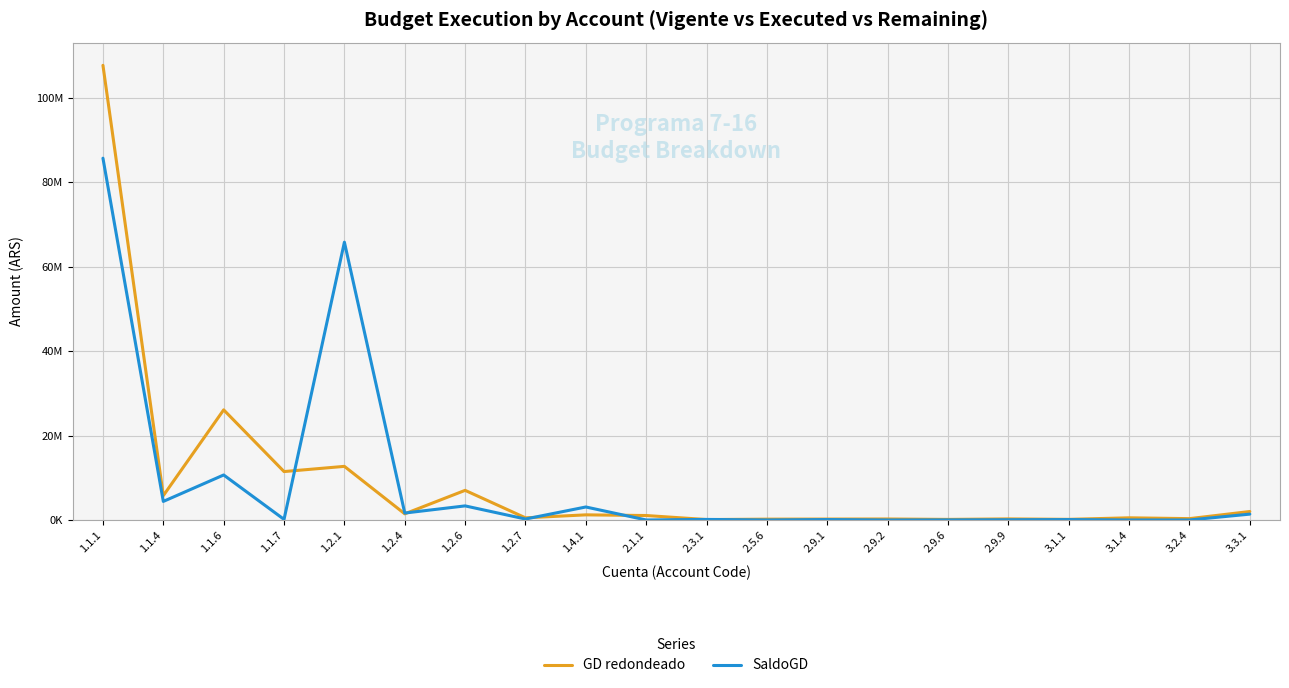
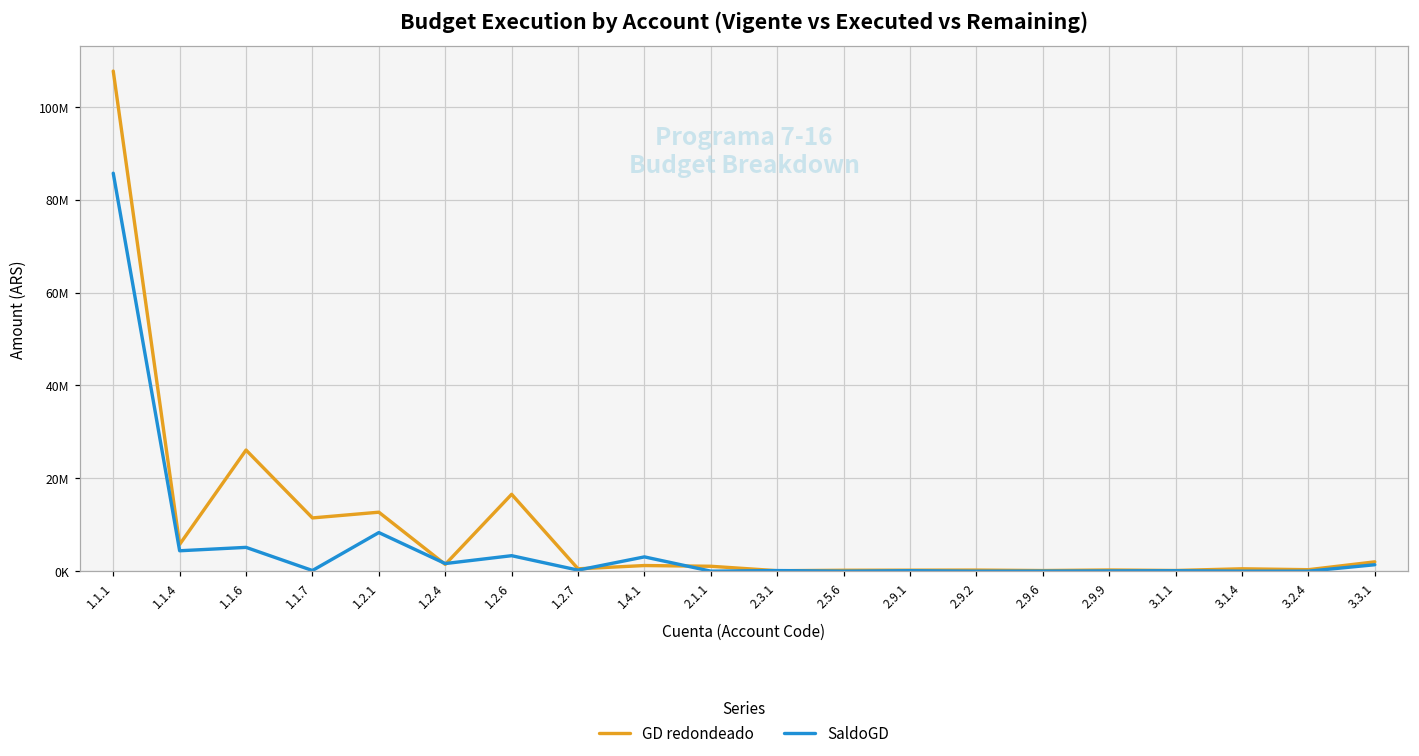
  {
    "GD redondeado": {
      "1.1.1": 108000000,
      "1.1.4": 6000000,
      "1.1.6": 26000000,
      "1.1.7": 11000000,
      "1.2.1": 13000000,
-     "1.2.6": 7000000,
+     "1.2.6": 17000000,
      "1.4.1": 1000000,
      "2.1.1": 1000000,
      "3.3.1": 2000000
    },
    "SaldoGD": {
      "1.1.1": 86000000,
      "1.1.4": 4000000,
-     "1.1.6": 11000000,
+     "1.1.6": 5000000,
      "1.1.7": 0,
-     "1.2.1": 66000000,
+     "1.2.1": 8000000,
      "1.2.6": 3000000,
      "1.4.1": 3000000,
      "2.1.1": 0,
      "3.3.1": 1000000
    }
  }
